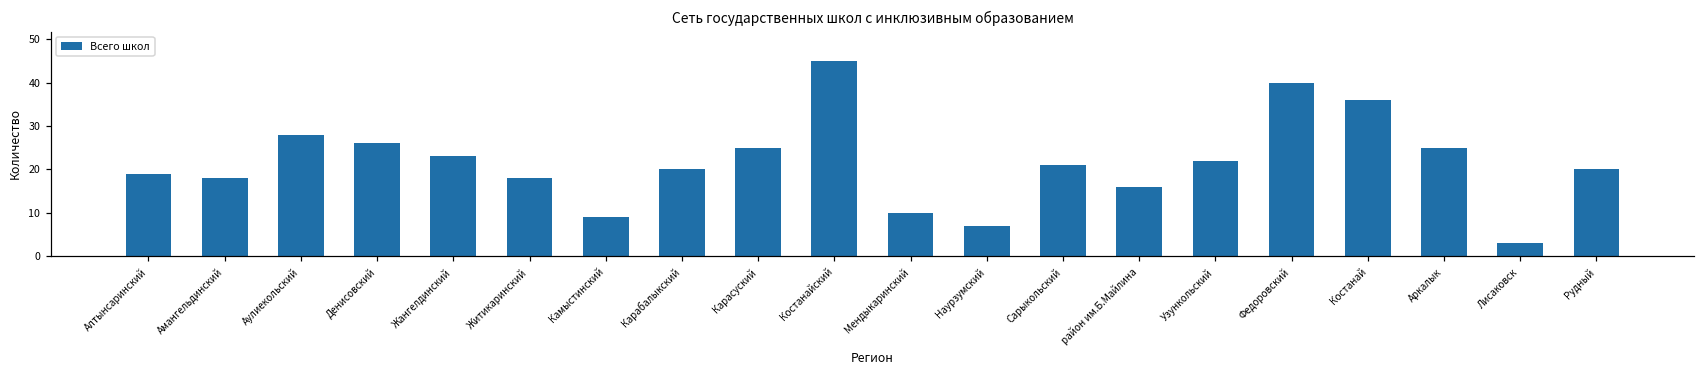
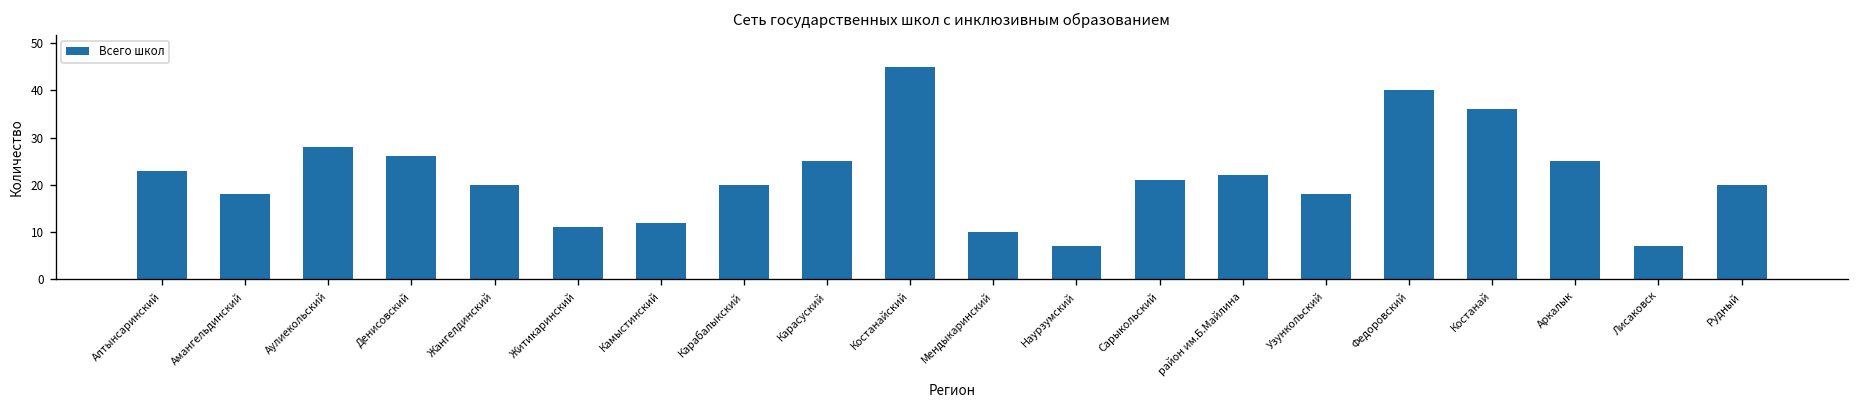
  {
-   "Алтынсаринский": 19,
+   "Алтынсаринский": 23,
    "Амангельдинский": 18,
    "Аулиекольский": 28,
    "Денисовский": 26,
-   "Жангелдинский": 23,
-   "Житикаринский": 18,
-   "Камыстинский": 9,
+   "Жангелдинский": 20,
+   "Житикаринский": 11,
+   "Камыстинский": 12,
    "Карабалыкский": 20,
    "Карасуский": 25,
    "Костанайский": 45,
    "Мендыкаринский": 10,
    "Наурзумский": 7,
    "Сарыкольский": 21,
-   "район им.Б.Майлина": 16,
-   "Узункольский": 22,
+   "район им.Б.Майлина": 22,
+   "Узункольский": 18,
    "Федоровский": 40,
    "Костанай": 36,
    "Аркалык": 25,
-   "Лисаковск": 3,
+   "Лисаковск": 7,
    "Рудный": 20
  }
